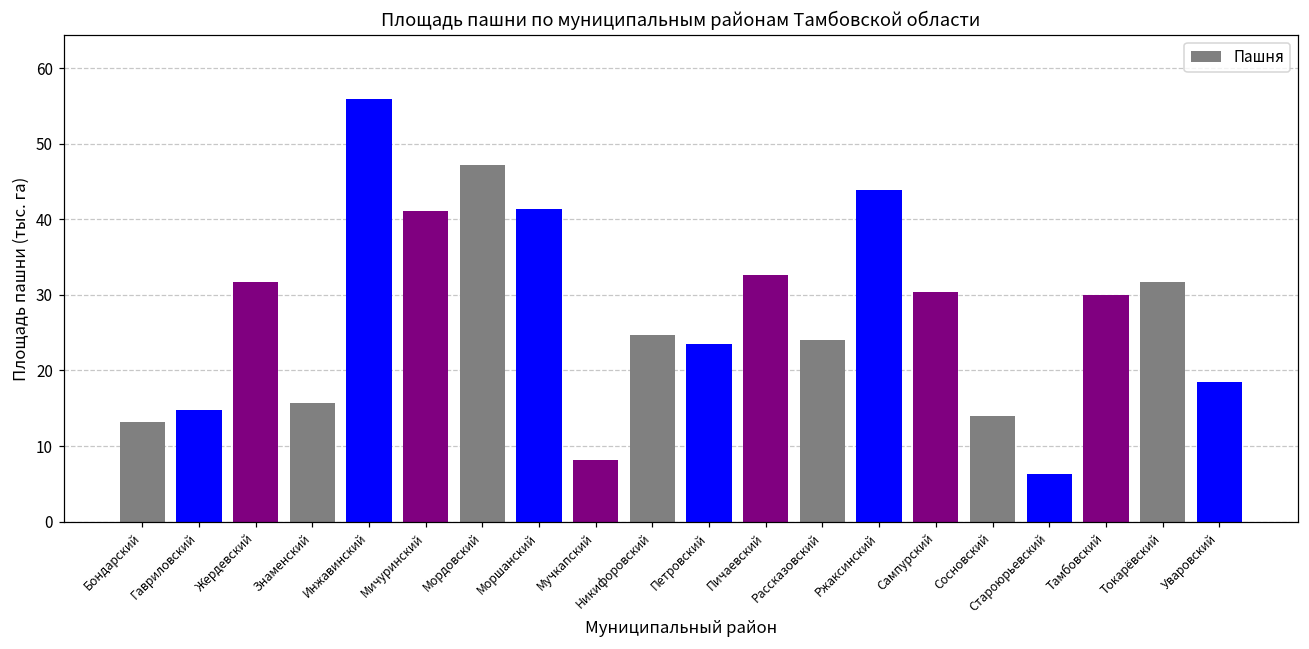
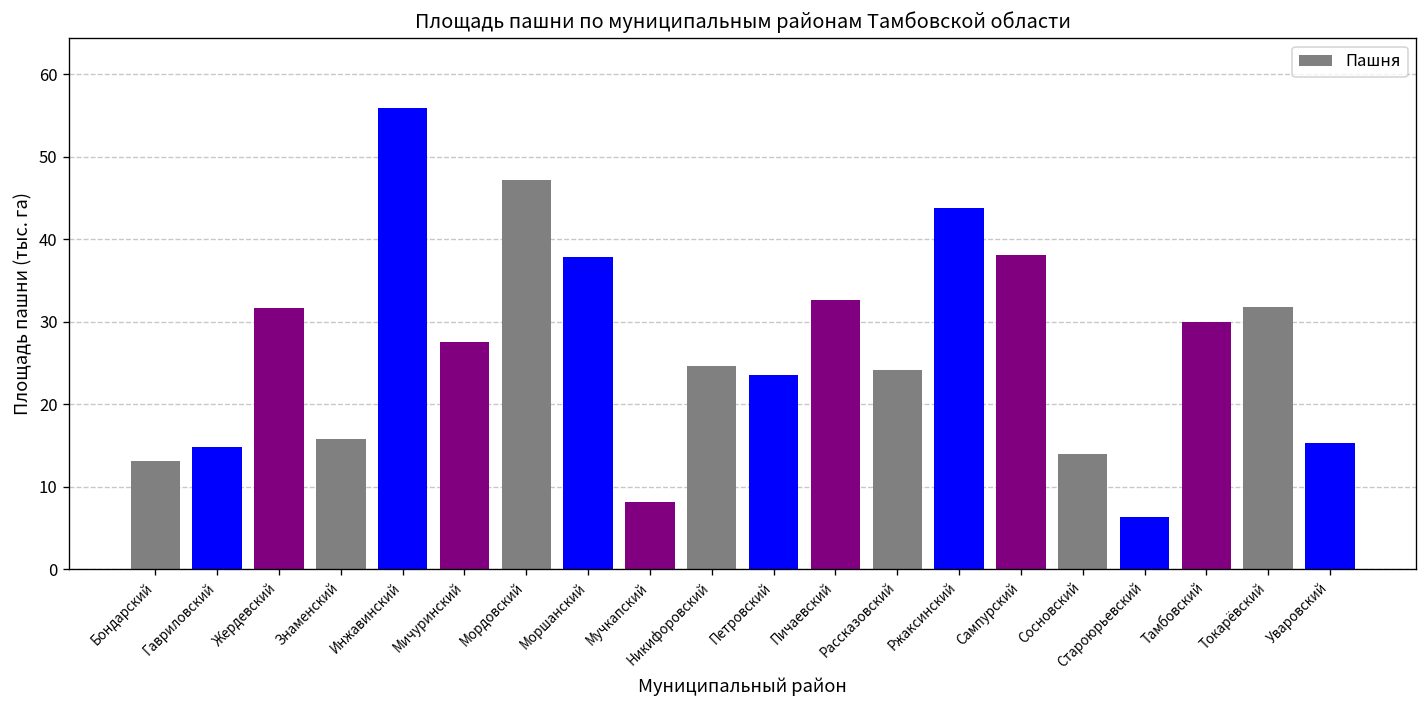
  {
    "Бондарский": 13,
    "Гавриловский": 15,
    "Жердевский": 32,
    "Знаменский": 16,
    "Инжавинский": 56,
-   "Мичуринский": 41,
+   "Мичуринский": 27,
    "Мордовский": 47,
-   "Моршанский": 41,
+   "Моршанский": 38,
    "Мучкапский": 8,
    "Никифоровский": 25,
    "Петровский": 24,
    "Пичаевский": 33,
    "Рассказовский": 24,
    "Ржаксинский": 44,
-   "Сампурский": 30,
+   "Сампурский": 38,
    "Сосновский": 14,
    "Староюрьевский": 6,
    "Тамбовский": 30,
    "Токарёвский": 32,
-   "Уваровский": 18
+   "Уваровский": 15
  }
